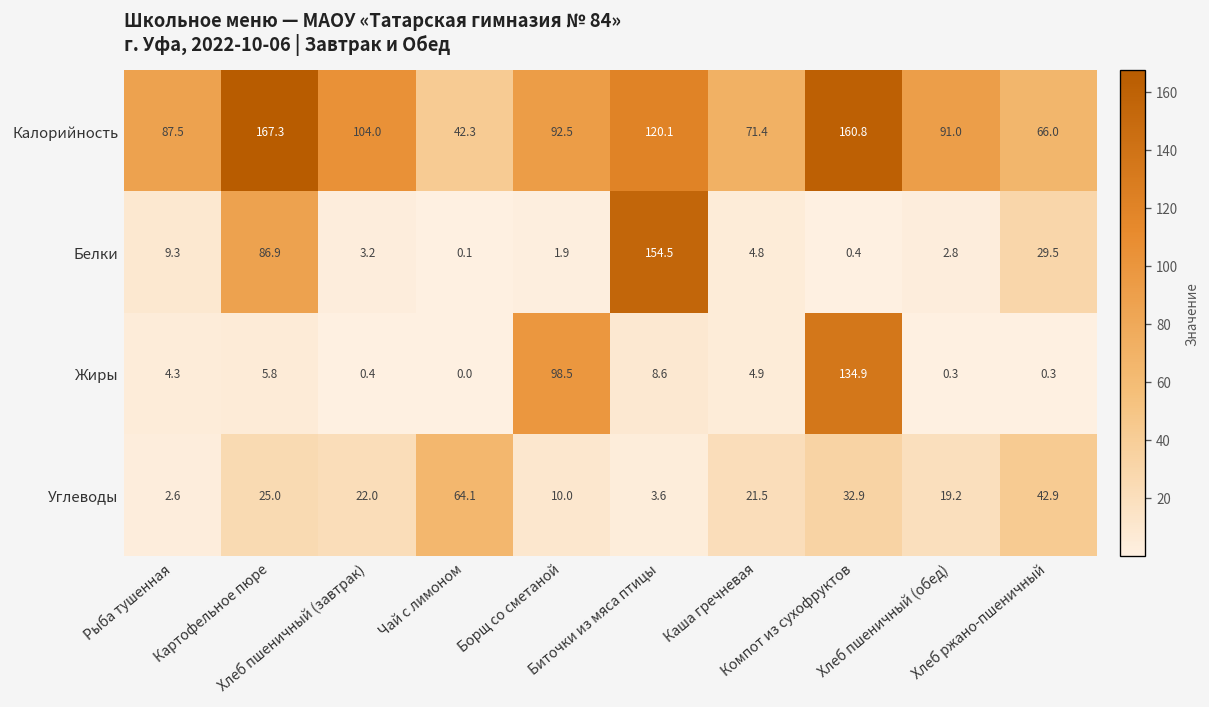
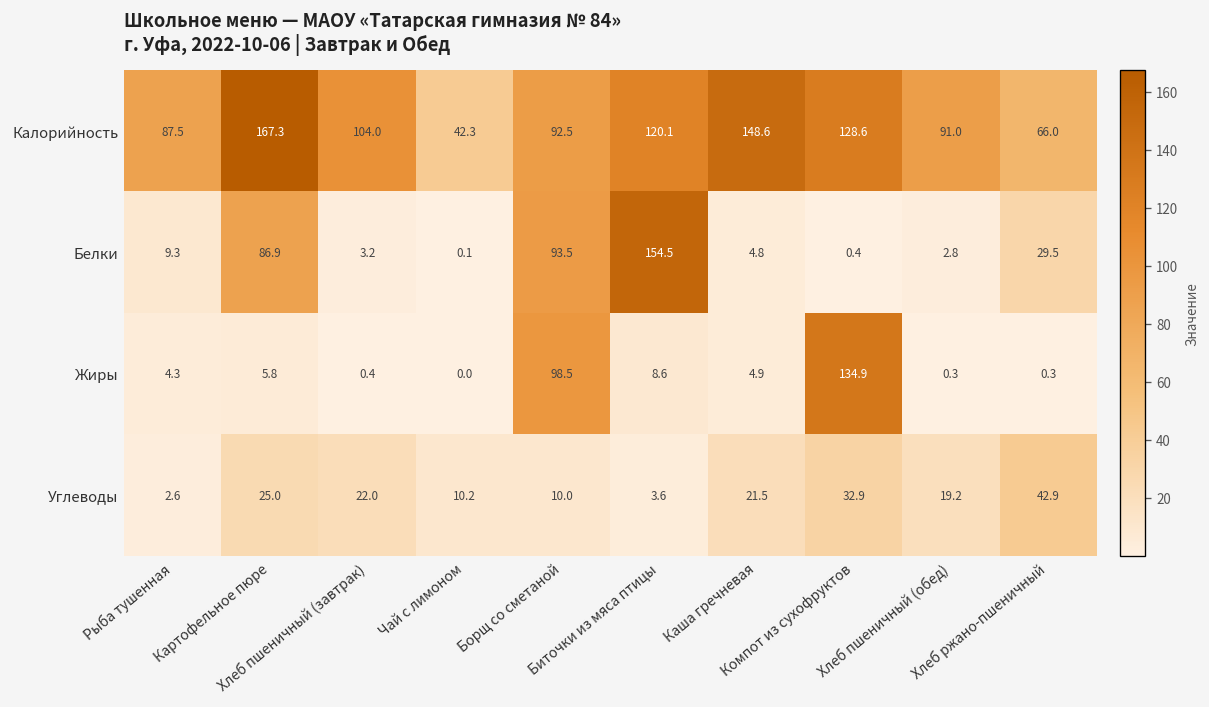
  {
    "Калорийность": {
      "Рыба тушенная": 87.5,
      "Картофельное пюре": 167.3,
      "Хлеб пшеничный (завтрак)": 104.0,
      "Чай с лимоном": 42.3,
      "Борщ со сметаной": 92.5,
      "Биточки из мяса птицы": 120.1,
-     "Каша гречневая": 71.4,
-     "Компот из сухофруктов": 160.8,
+     "Каша гречневая": 148.6,
+     "Компот из сухофруктов": 128.6,
      "Хлеб пшеничный (обед)": 91.0,
      "Хлеб ржано-пшеничный": 66.0
    },
    "Белки": {
      "Рыба тушенная": 9.3,
      "Картофельное пюре": 86.9,
      "Хлеб пшеничный (завтрак)": 3.2,
      "Чай с лимоном": 0.1,
-     "Борщ со сметаной": 1.9,
+     "Борщ со сметаной": 93.5,
      "Биточки из мяса птицы": 154.5,
      "Каша гречневая": 4.8,
      "Компот из сухофруктов": 0.4,
      "Хлеб пшеничный (обед)": 2.8,
      "Хлеб ржано-пшеничный": 29.5
    },
    "Жиры": {
      "Рыба тушенная": 4.3,
      "Картофельное пюре": 5.8,
      "Хлеб пшеничный (завтрак)": 0.4,
      "Чай с лимоном": 0.0,
      "Борщ со сметаной": 98.5,
      "Биточки из мяса птицы": 8.6,
      "Каша гречневая": 4.9,
      "Компот из сухофруктов": 134.9,
      "Хлеб пшеничный (обед)": 0.3,
      "Хлеб ржано-пшеничный": 0.3
    },
    "Углеводы": {
      "Рыба тушенная": 2.6,
      "Картофельное пюре": 25.0,
      "Хлеб пшеничный (завтрак)": 22.0,
-     "Чай с лимоном": 64.1,
+     "Чай с лимоном": 10.2,
      "Борщ со сметаной": 10.0,
      "Биточки из мяса птицы": 3.6,
      "Каша гречневая": 21.5,
      "Компот из сухофруктов": 32.9,
      "Хлеб пшеничный (обед)": 19.2,
      "Хлеб ржано-пшеничный": 42.9
    }
  }
